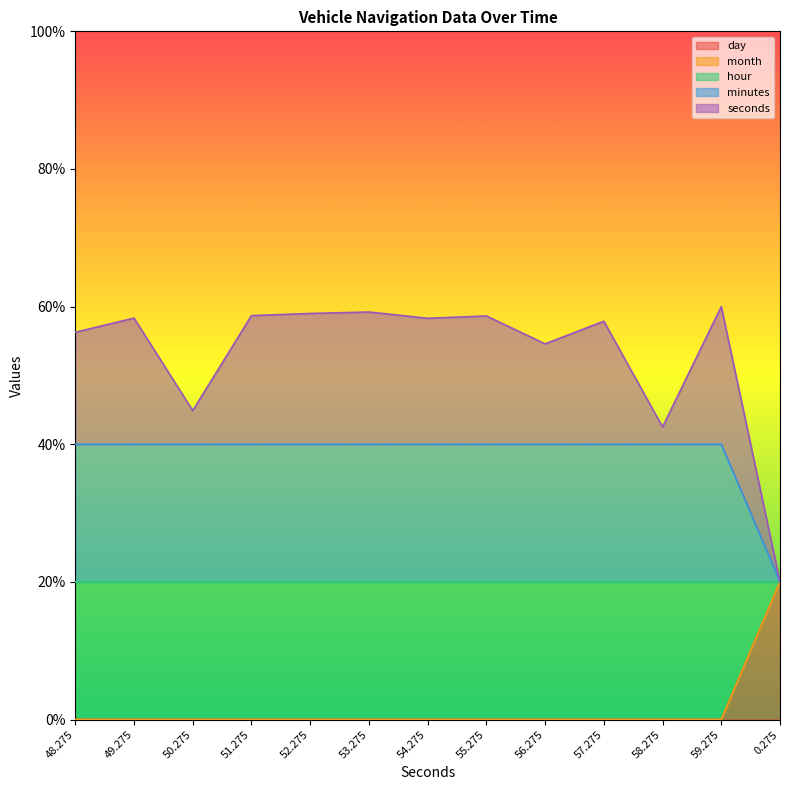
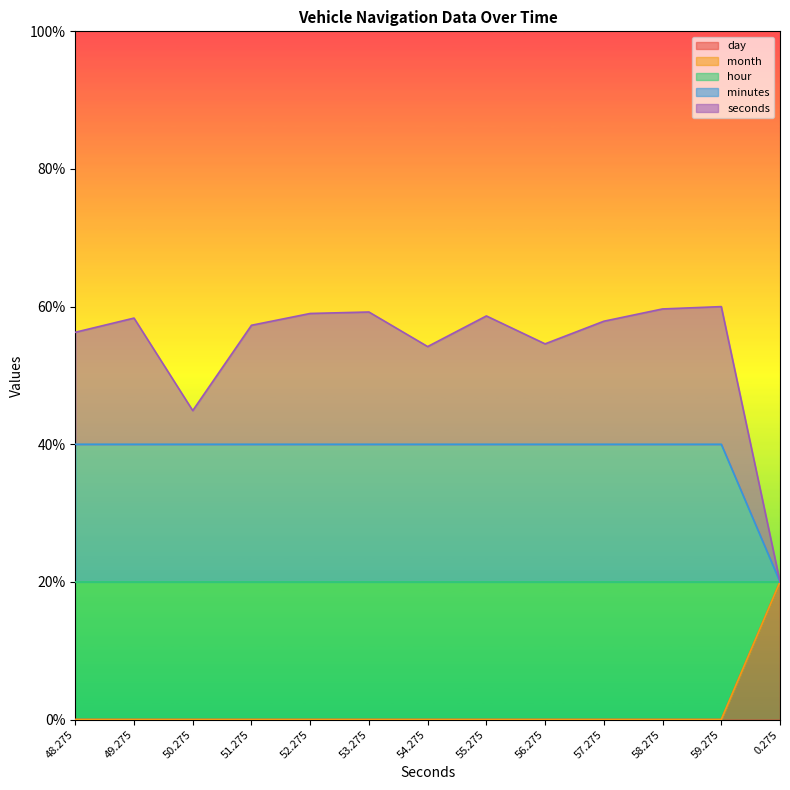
  {
    "month": {
      "48.275": "0%",
      "49.275": "0%",
      "50.275": "0%",
      "51.275": "0%",
      "52.275": "0%",
      "53.275": "0%",
      "54.275": "0%",
      "55.275": "0%",
      "56.275": "0%",
      "57.275": "0%",
      "58.275": "0%",
      "59.275": "0%"
    },
    "hour": {
      "48.275": "20%",
      "49.275": "20%",
      "50.275": "20%",
      "51.275": "20%",
      "52.275": "20%",
      "53.275": "20%",
      "54.275": "20%",
      "55.275": "20%",
      "56.275": "20%",
      "57.275": "20%",
      "58.275": "20%",
      "59.275": "20%"
    },
    "minutes": {
      "48.275": "20%",
      "49.275": "20%",
      "50.275": "20%",
      "51.275": "20%",
      "52.275": "20%",
      "53.275": "20%",
      "54.275": "20%",
      "55.275": "20%",
      "56.275": "20%",
      "57.275": "20%",
      "58.275": "20%",
      "59.275": "20%"
    },
    "seconds": {
      "48.275": "16%",
      "49.275": "18%",
      "50.275": "5%",
-     "51.275": "19%",
+     "51.275": "17%",
      "52.275": "19%",
      "53.275": "19%",
-     "54.275": "18%",
+     "54.275": "14%",
      "55.275": "19%",
      "56.275": "15%",
      "57.275": "18%",
-     "58.275": "3%",
+     "58.275": "20%",
      "59.275": "20%"
    }
  }
